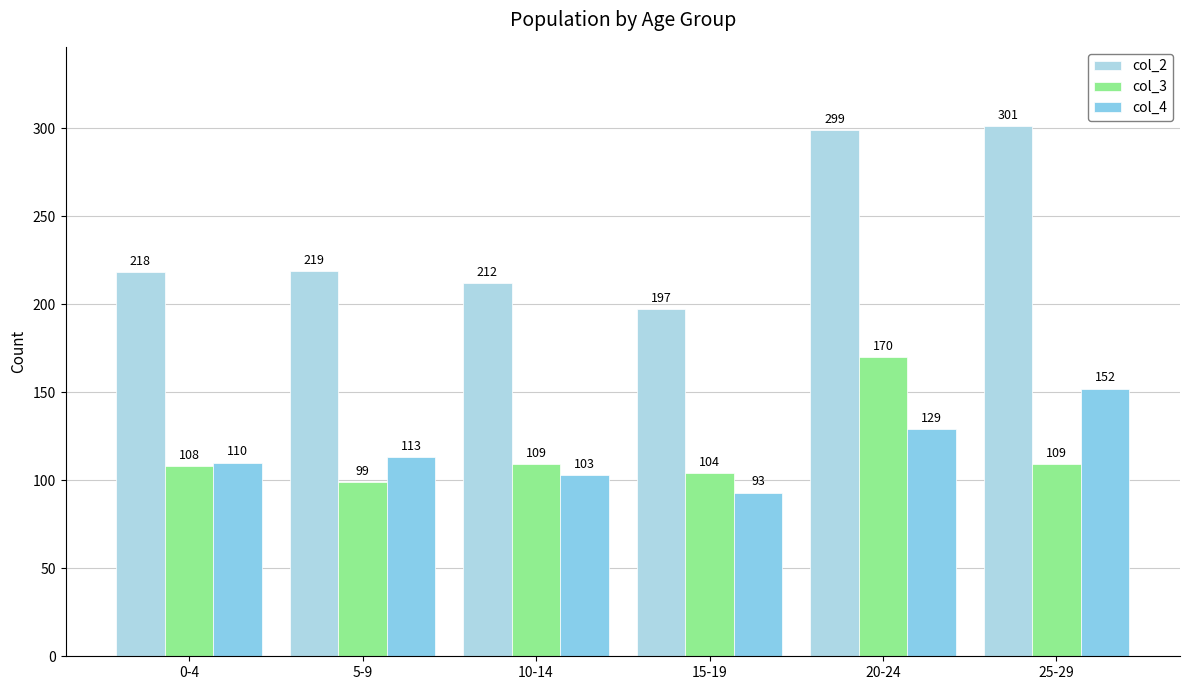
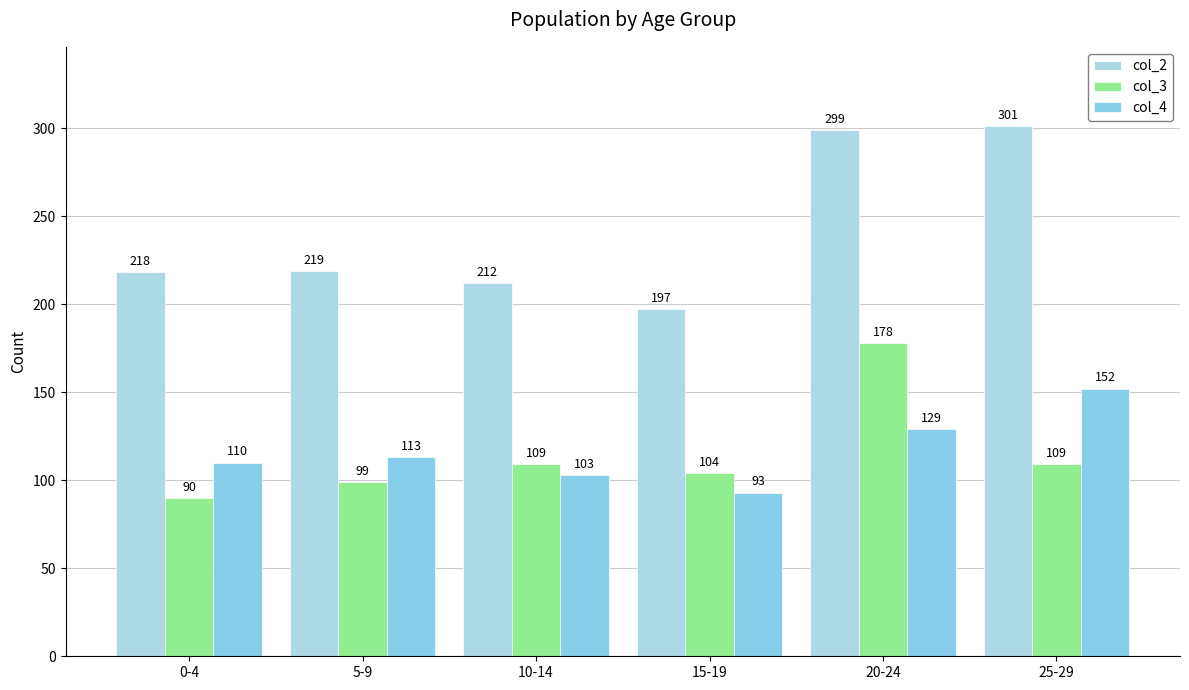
  {
    "col_3": {
-     "0-4": 108,
+     "0-4": 90,
      "5-9": 99,
      "10-14": 109,
      "15-19": 104,
-     "20-24": 170,
+     "20-24": 178,
      "25-29": 109
    }
  }
